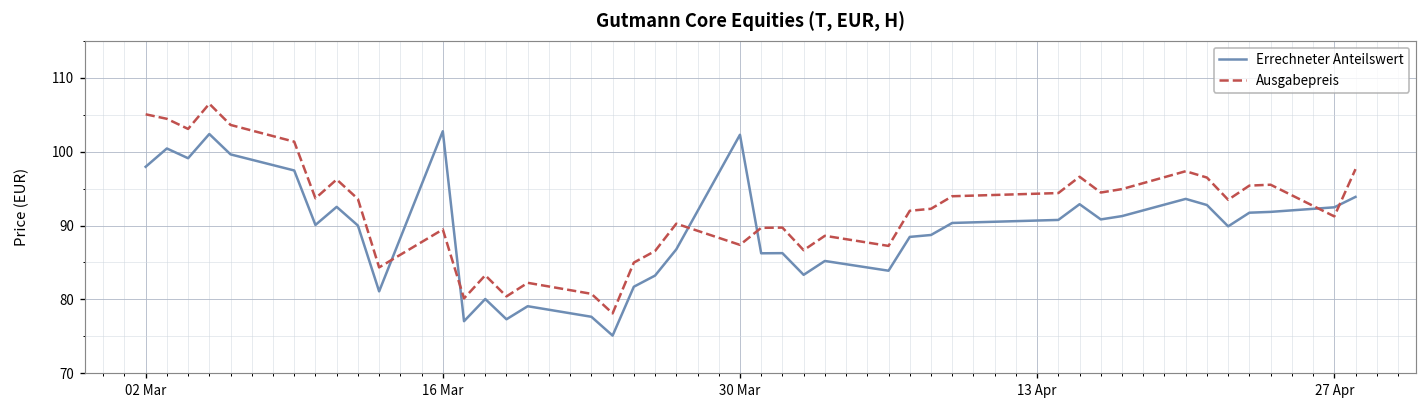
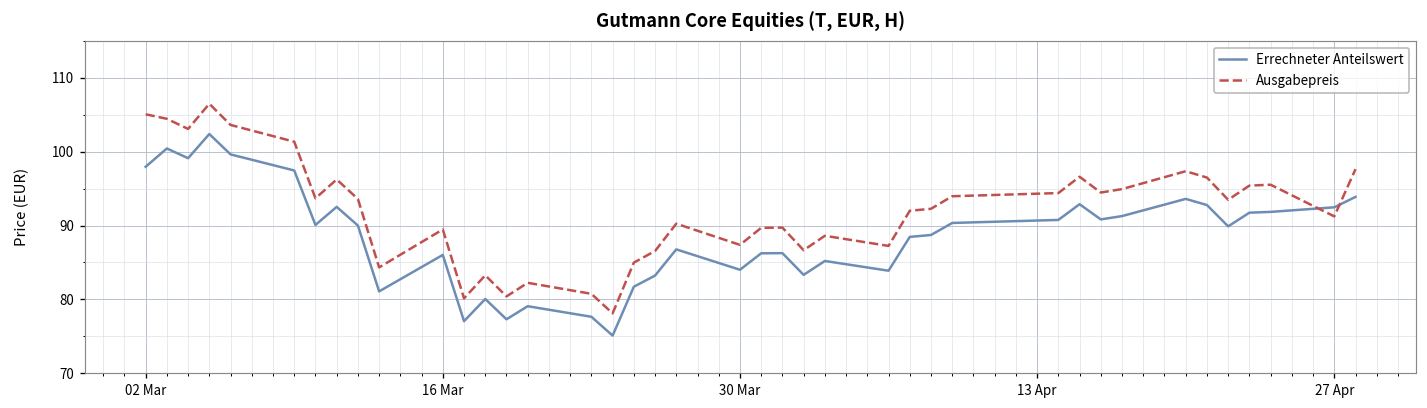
  {
    "Errechneter Anteilswert": {
      "02 Mar": 98,
-     "16 Mar": 103,
-     "30 Mar": 102,
+     "16 Mar": 86,
+     "30 Mar": 84,
      "27 Apr": 92
    },
    "Ausgabepreis": {
      "02 Mar": 105,
      "16 Mar": 89,
      "30 Mar": 87,
      "27 Apr": 91
    }
  }
